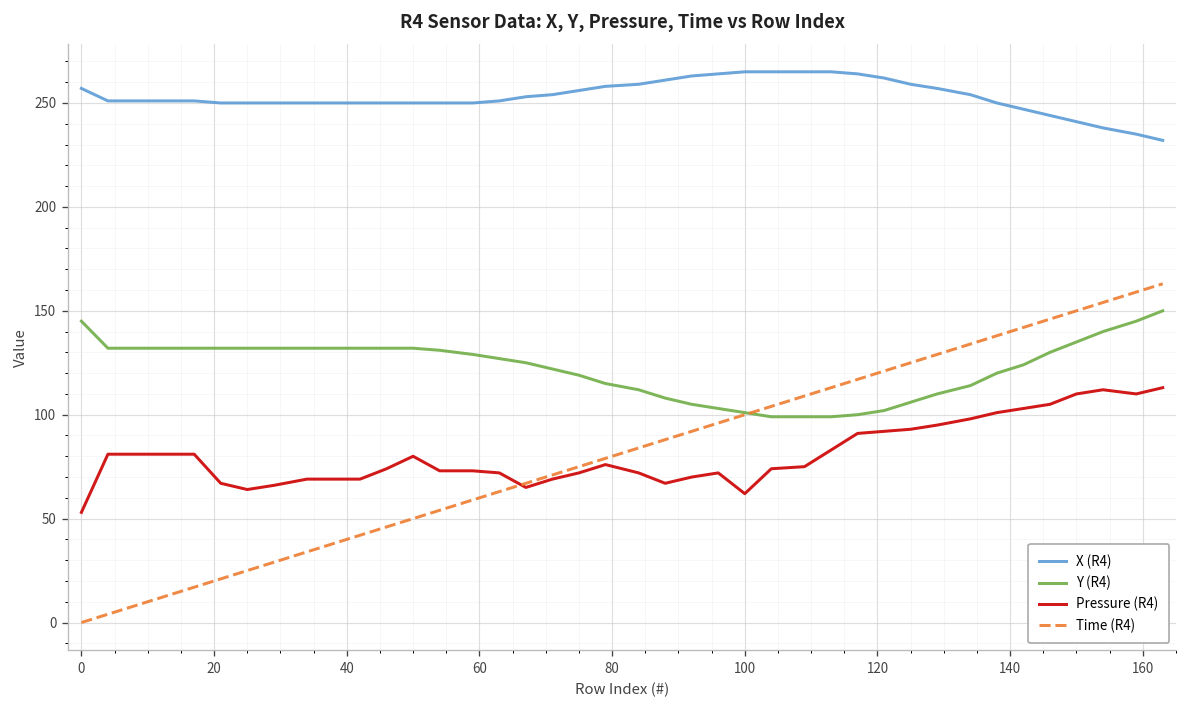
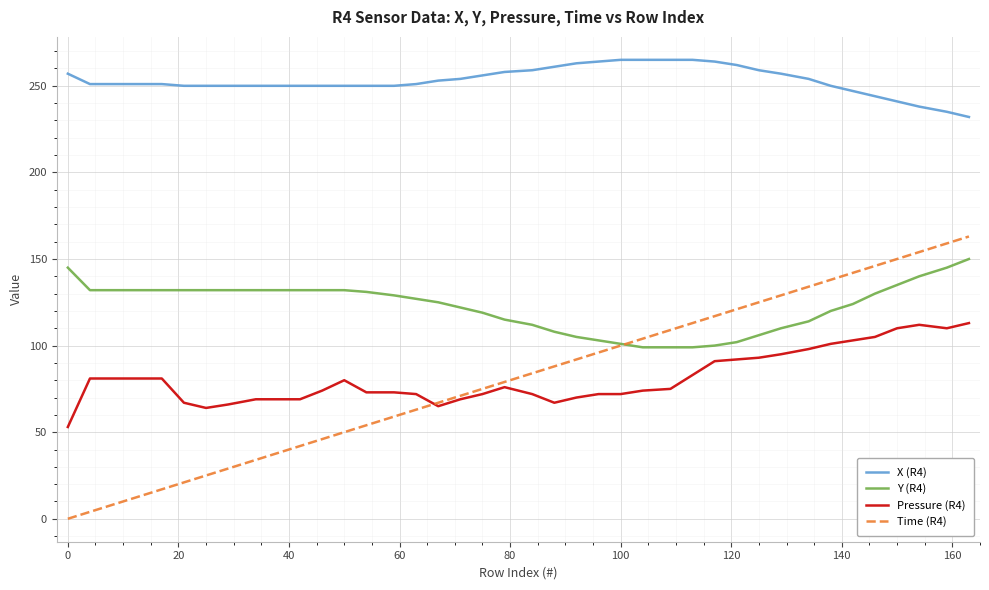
  {
    "X (R4)": {
      "0": 257,
      "100": 265
    },
    "Y (R4)": {
      "0": 145
    },
    "Pressure (R4)": {
      "0": 53,
-     "100": 62
+     "100": 72
    },
    "Time (R4)": {
      "0": 0
    }
  }
